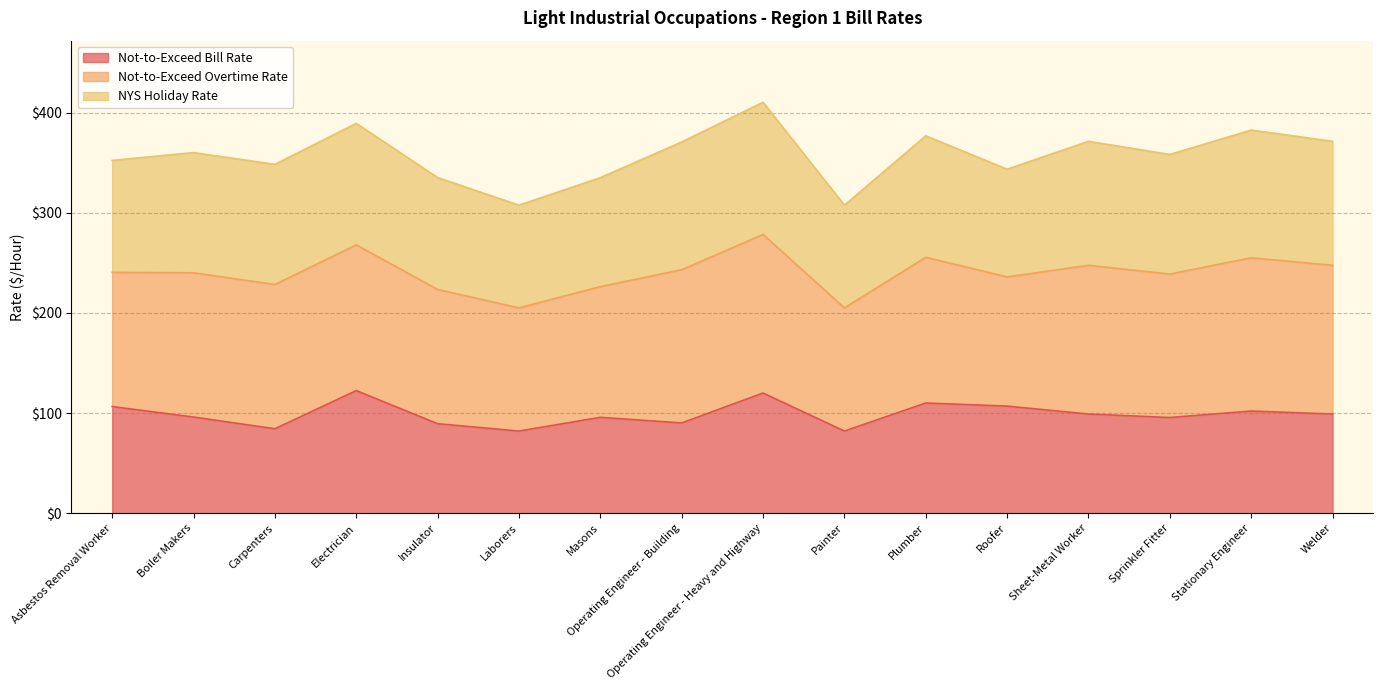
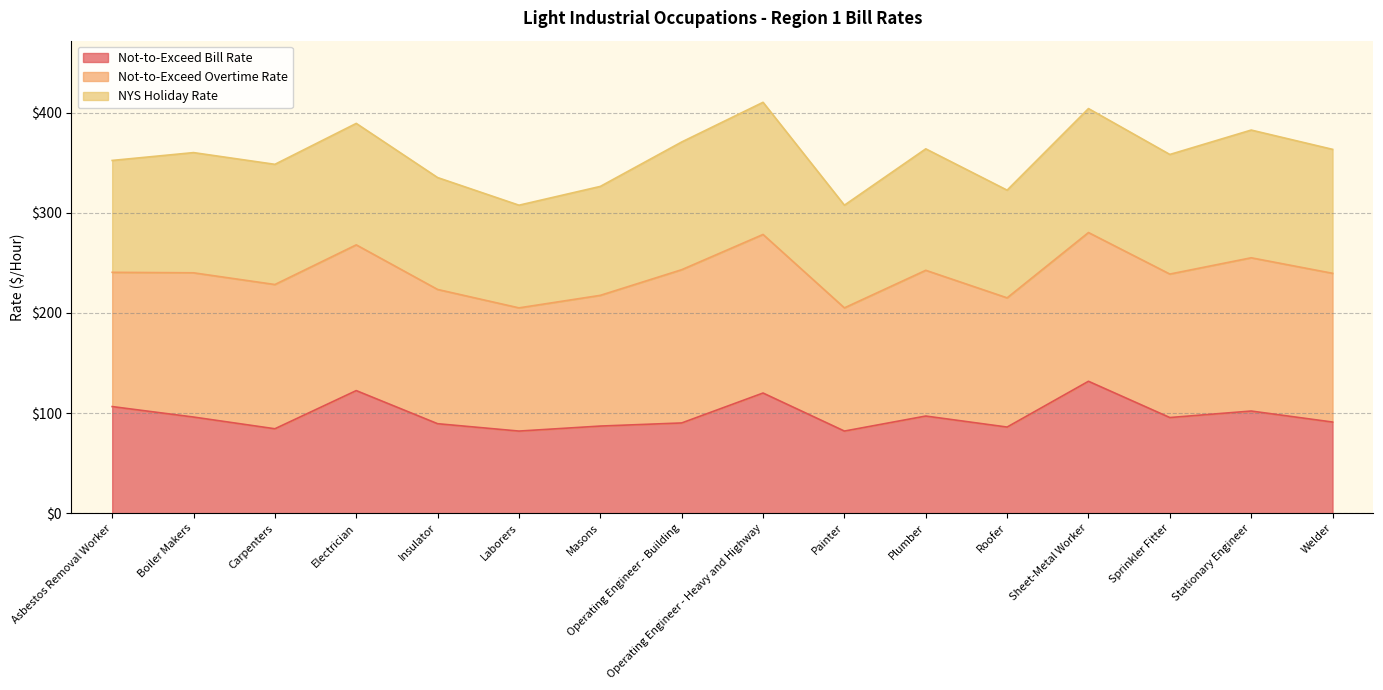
  {
    "Not-to-Exceed Bill Rate": {
      "Asbestos Removal Worker": "$106",
      "Boiler Makers": "$96",
      "Carpenters": "$84",
      "Electrician": "$122",
      "Insulator": "$89",
      "Laborers": "$82",
-     "Masons": "$96",
+     "Masons": "$87",
      "Operating Engineer - Building": "$90",
      "Operating Engineer - Heavy and Highway": "$120",
      "Painter": "$82",
-     "Plumber": "$110",
-     "Roofer": "$107",
-     "Sheet-Metal Worker": "$99",
+     "Plumber": "$97",
+     "Roofer": "$86",
+     "Sheet-Metal Worker": "$132",
      "Sprinkler Fitter": "$96",
      "Stationary Engineer": "$102",
-     "Welder": "$99"
+     "Welder": "$91"
    }
  }
